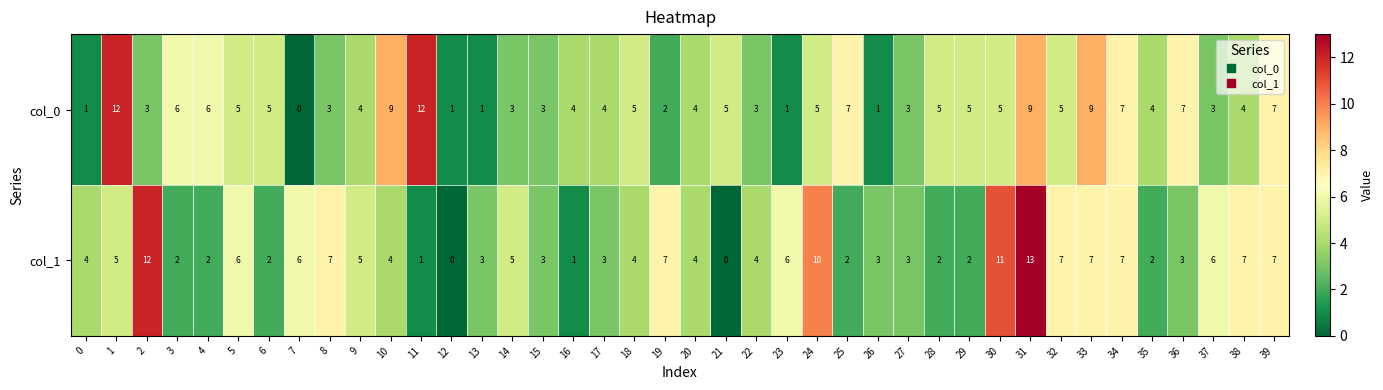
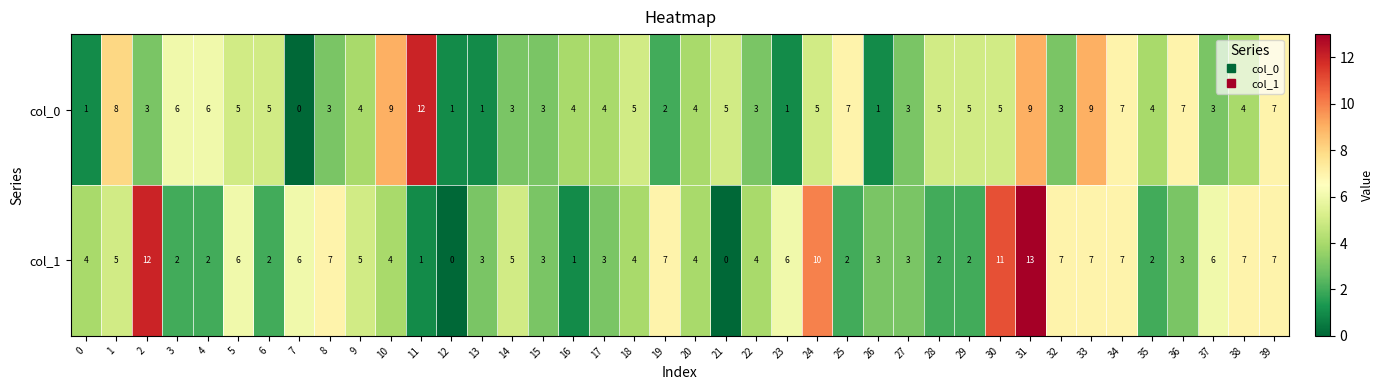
  {
    "col_0": {
      "0": 1,
-     "1": 12,
+     "1": 8,
      "2": 3,
      "3": 6,
      "4": 6,
      "5": 5,
      "6": 5,
      "7": 0,
      "8": 3,
      "9": 4,
      "10": 9,
      "11": 12,
      "12": 1,
      "13": 1,
      "14": 3,
      "15": 3,
      "16": 4,
      "17": 4,
      "18": 5,
      "19": 2,
      "20": 4,
      "21": 5,
      "22": 3,
      "23": 1,
      "24": 5,
      "25": 7,
      "26": 1,
      "27": 3,
      "28": 5,
      "29": 5,
      "30": 5,
      "31": 9,
-     "32": 5,
+     "32": 3,
      "33": 9,
      "34": 7,
      "35": 4,
      "36": 7,
      "37": 3,
      "38": 4,
      "39": 7
    },
    "col_1": {
      "0": 4,
      "1": 5,
      "2": 12,
      "3": 2,
      "4": 2,
      "5": 6,
      "6": 2,
      "7": 6,
      "8": 7,
      "9": 5,
      "10": 4,
      "11": 1,
      "12": 0,
      "13": 3,
      "14": 5,
      "15": 3,
      "16": 1,
      "17": 3,
      "18": 4,
      "19": 7,
      "20": 4,
      "21": 0,
      "22": 4,
      "23": 6,
      "24": 10,
      "25": 2,
      "26": 3,
      "27": 3,
      "28": 2,
      "29": 2,
      "30": 11,
      "31": 13,
      "32": 7,
      "33": 7,
      "34": 7,
      "35": 2,
      "36": 3,
      "37": 6,
      "38": 7,
      "39": 7
    }
  }
